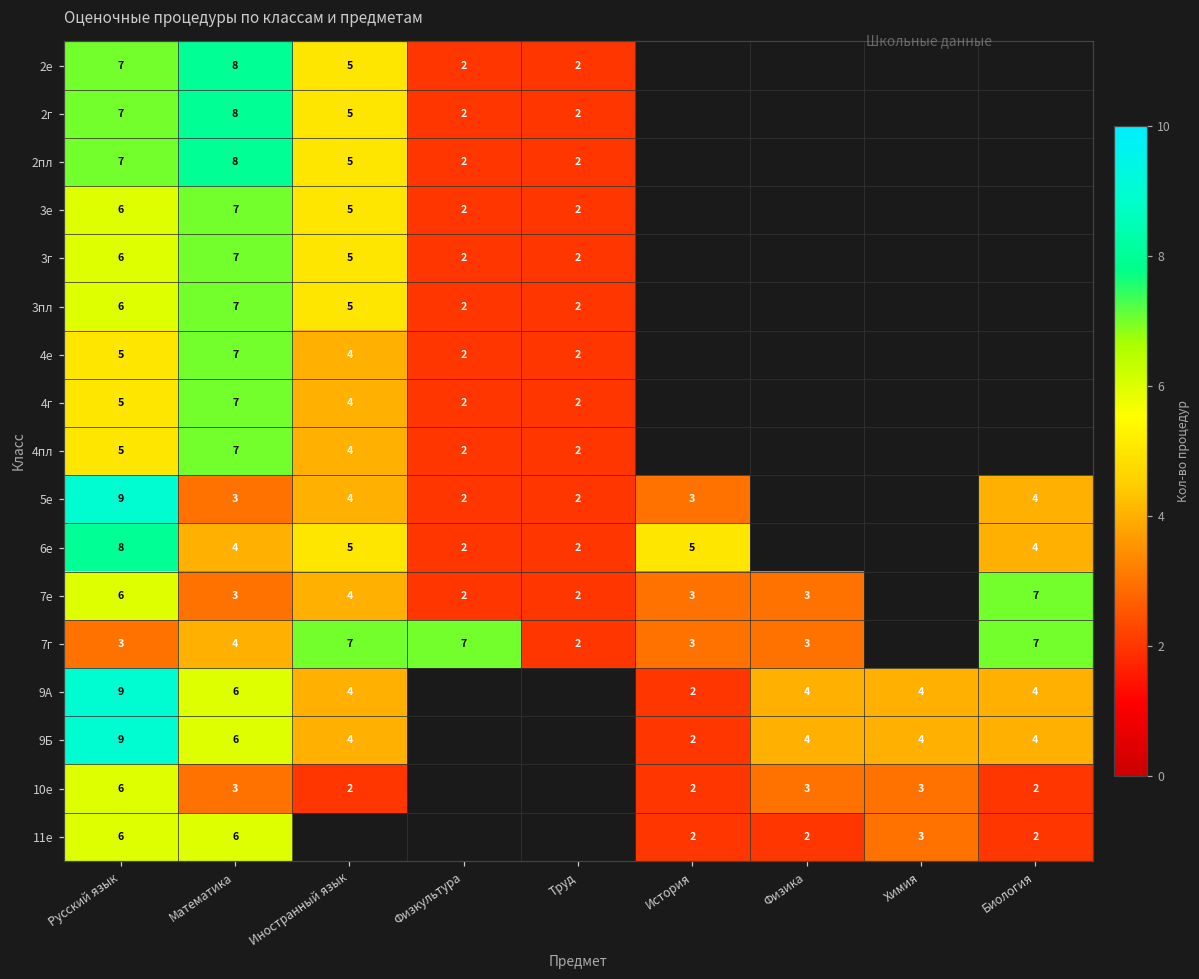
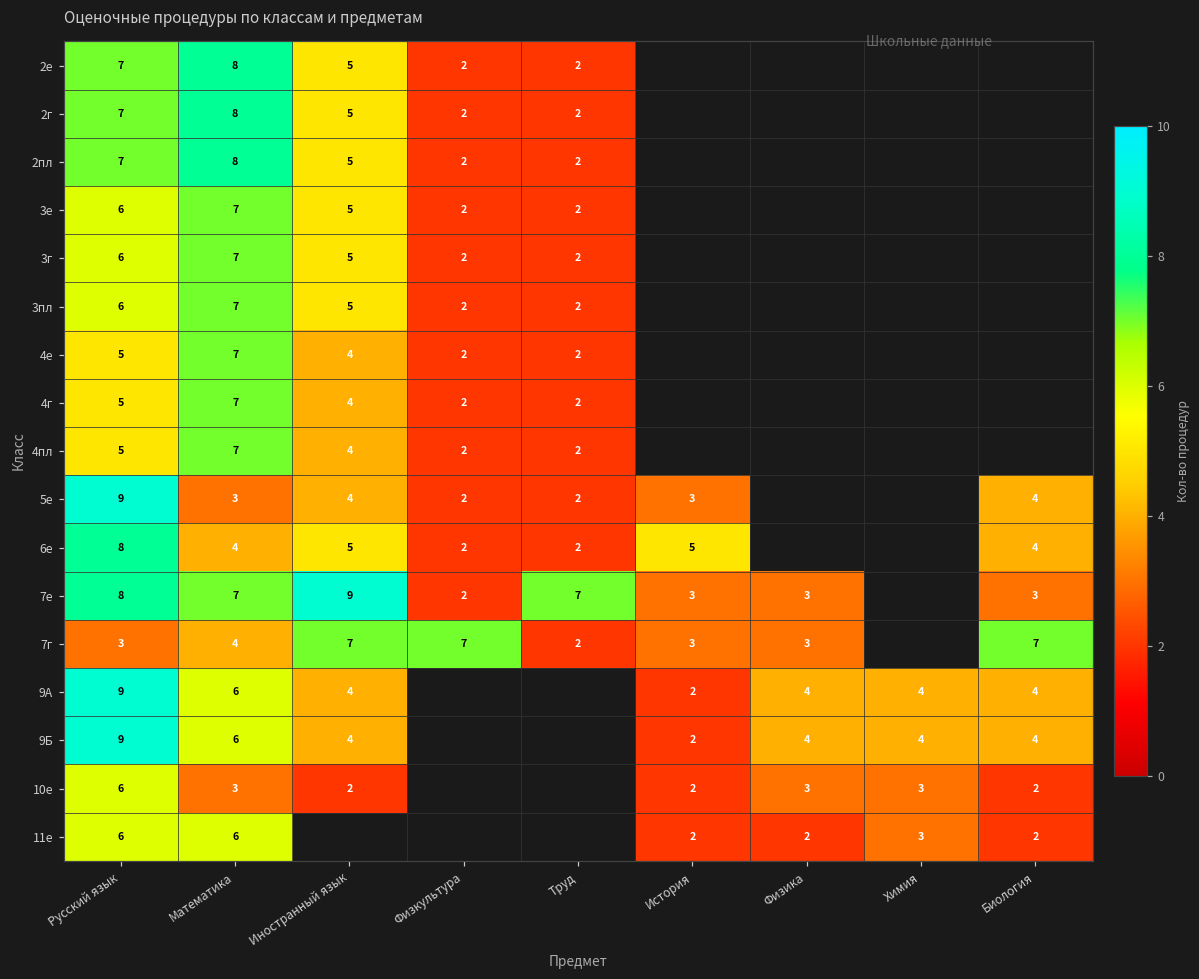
  {
    "2е": {
      "Русский язык": 7,
      "Математика": 8,
      "Иностранный язык": 5,
      "Физкультура": 2,
      "Труд": 2
    },
    "2г": {
      "Русский язык": 7,
      "Математика": 8,
      "Иностранный язык": 5,
      "Физкультура": 2,
      "Труд": 2
    },
    "2пл": {
      "Русский язык": 7,
      "Математика": 8,
      "Иностранный язык": 5,
      "Физкультура": 2,
      "Труд": 2
    },
    "3е": {
      "Русский язык": 6,
      "Математика": 7,
      "Иностранный язык": 5,
      "Физкультура": 2,
      "Труд": 2
    },
    "3г": {
      "Русский язык": 6,
      "Математика": 7,
      "Иностранный язык": 5,
      "Физкультура": 2,
      "Труд": 2
    },
    "3пл": {
      "Русский язык": 6,
      "Математика": 7,
      "Иностранный язык": 5,
      "Физкультура": 2,
      "Труд": 2
    },
    "4е": {
      "Русский язык": 5,
      "Математика": 7,
      "Иностранный язык": 4,
      "Физкультура": 2,
      "Труд": 2
    },
    "4г": {
      "Русский язык": 5,
      "Математика": 7,
      "Иностранный язык": 4,
      "Физкультура": 2,
      "Труд": 2
    },
    "4пл": {
      "Русский язык": 5,
      "Математика": 7,
      "Иностранный язык": 4,
      "Физкультура": 2,
      "Труд": 2
    },
    "5е": {
      "Русский язык": 9,
      "Математика": 3,
      "Иностранный язык": 4,
      "Физкультура": 2,
      "Труд": 2,
      "История": 3,
      "Биология": 4
    },
    "6е": {
      "Русский язык": 8,
      "Математика": 4,
      "Иностранный язык": 5,
      "Физкультура": 2,
      "Труд": 2,
      "История": 5,
      "Биология": 4
    },
    "7е": {
-     "Русский язык": 6,
-     "Математика": 3,
-     "Иностранный язык": 4,
+     "Русский язык": 8,
+     "Математика": 7,
+     "Иностранный язык": 9,
      "Физкультура": 2,
-     "Труд": 2,
+     "Труд": 7,
      "История": 3,
      "Физика": 3,
-     "Биология": 7
+     "Биология": 3
    },
    "7г": {
      "Русский язык": 3,
      "Математика": 4,
      "Иностранный язык": 7,
      "Физкультура": 7,
      "Труд": 2,
      "История": 3,
      "Физика": 3,
      "Биология": 7
    },
    "9А": {
      "Русский язык": 9,
      "Математика": 6,
      "Иностранный язык": 4,
      "История": 2,
      "Физика": 4,
      "Химия": 4,
      "Биология": 4
    },
    "9Б": {
      "Русский язык": 9,
      "Математика": 6,
      "Иностранный язык": 4,
      "История": 2,
      "Физика": 4,
      "Химия": 4,
      "Биология": 4
    },
    "10е": {
      "Русский язык": 6,
      "Математика": 3,
      "Иностранный язык": 2,
      "История": 2,
      "Физика": 3,
      "Химия": 3,
      "Биология": 2
    },
    "11е": {
      "Русский язык": 6,
      "Математика": 6,
      "История": 2,
      "Физика": 2,
      "Химия": 3,
      "Биология": 2
    }
  }
